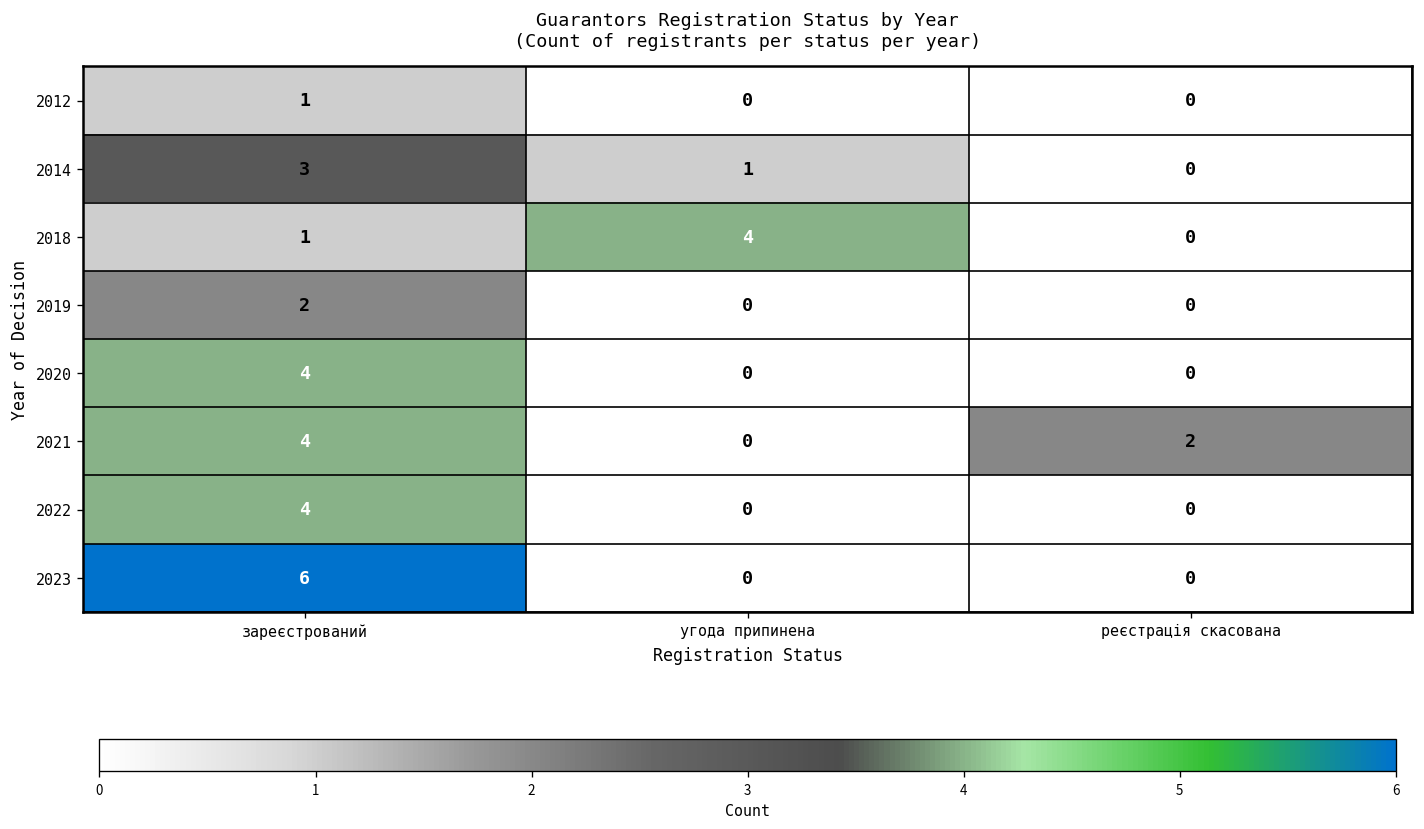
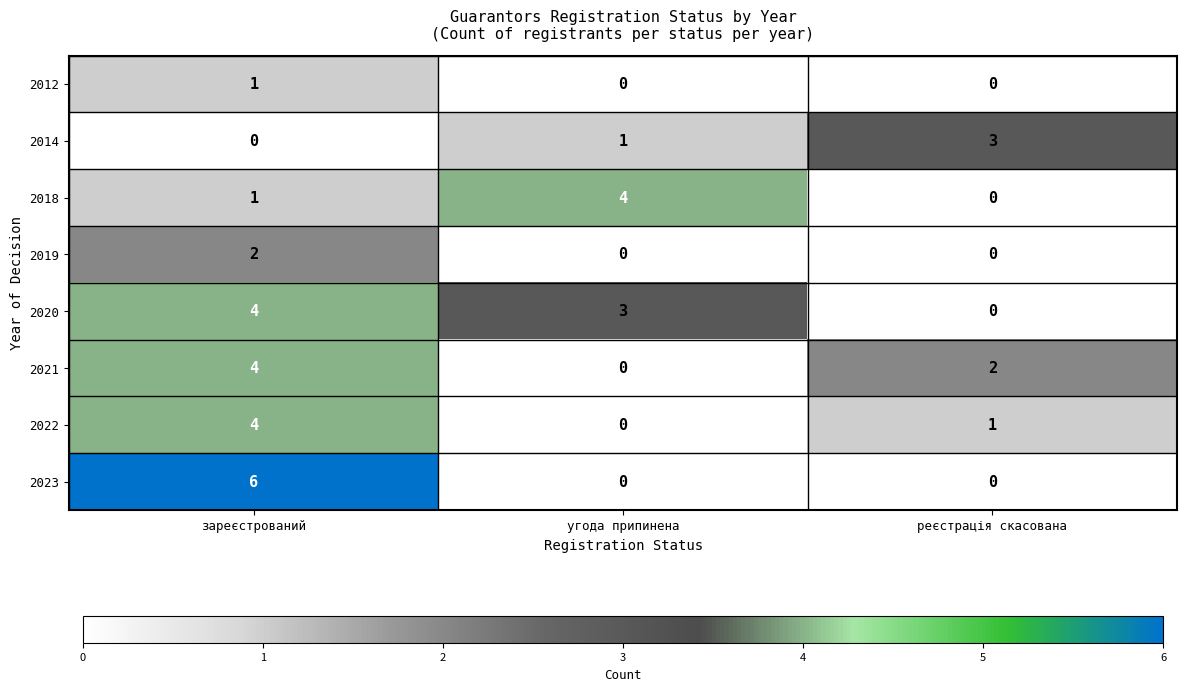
  {
    "2012": {
      "зареєстрований": 1,
      "угода припинена": 0,
      "реєстрація скасована": 0
    },
    "2014": {
-     "зареєстрований": 3,
+     "зареєстрований": 0,
      "угода припинена": 1,
-     "реєстрація скасована": 0
+     "реєстрація скасована": 3
    },
    "2018": {
      "зареєстрований": 1,
      "угода припинена": 4,
      "реєстрація скасована": 0
    },
    "2019": {
      "зареєстрований": 2,
      "угода припинена": 0,
      "реєстрація скасована": 0
    },
    "2020": {
      "зареєстрований": 4,
-     "угода припинена": 0,
+     "угода припинена": 3,
      "реєстрація скасована": 0
    },
    "2021": {
      "зареєстрований": 4,
      "угода припинена": 0,
      "реєстрація скасована": 2
    },
    "2022": {
      "зареєстрований": 4,
      "угода припинена": 0,
-     "реєстрація скасована": 0
+     "реєстрація скасована": 1
    },
    "2023": {
      "зареєстрований": 6,
      "угода припинена": 0,
      "реєстрація скасована": 0
    }
  }
